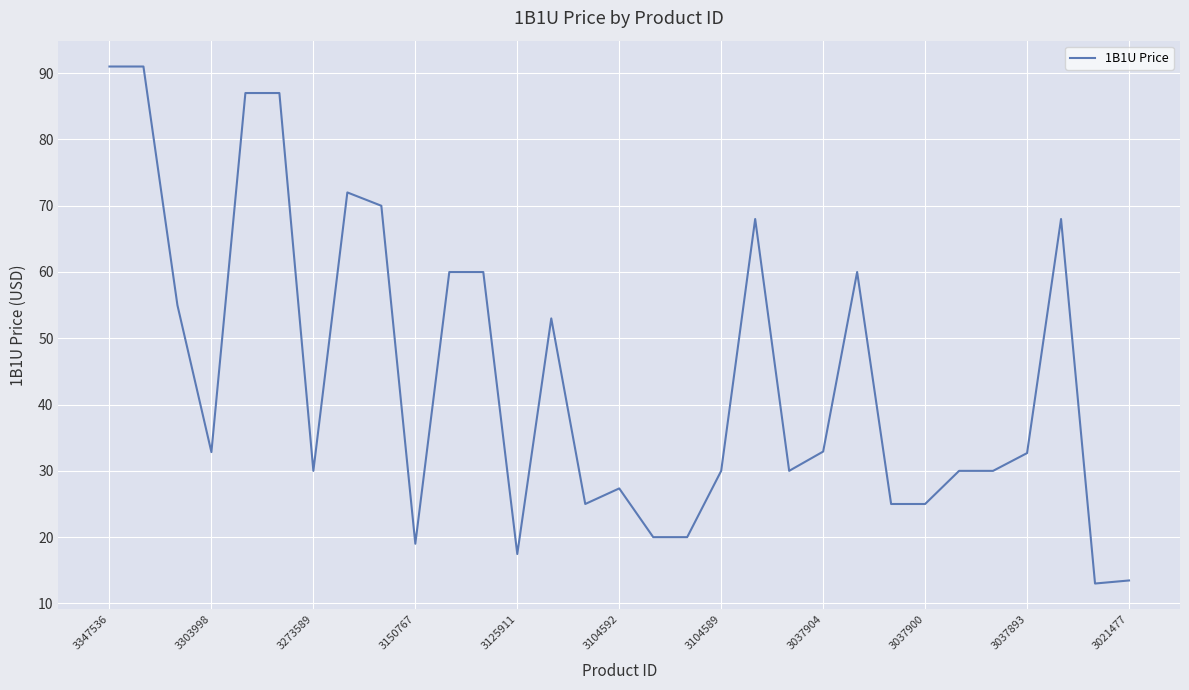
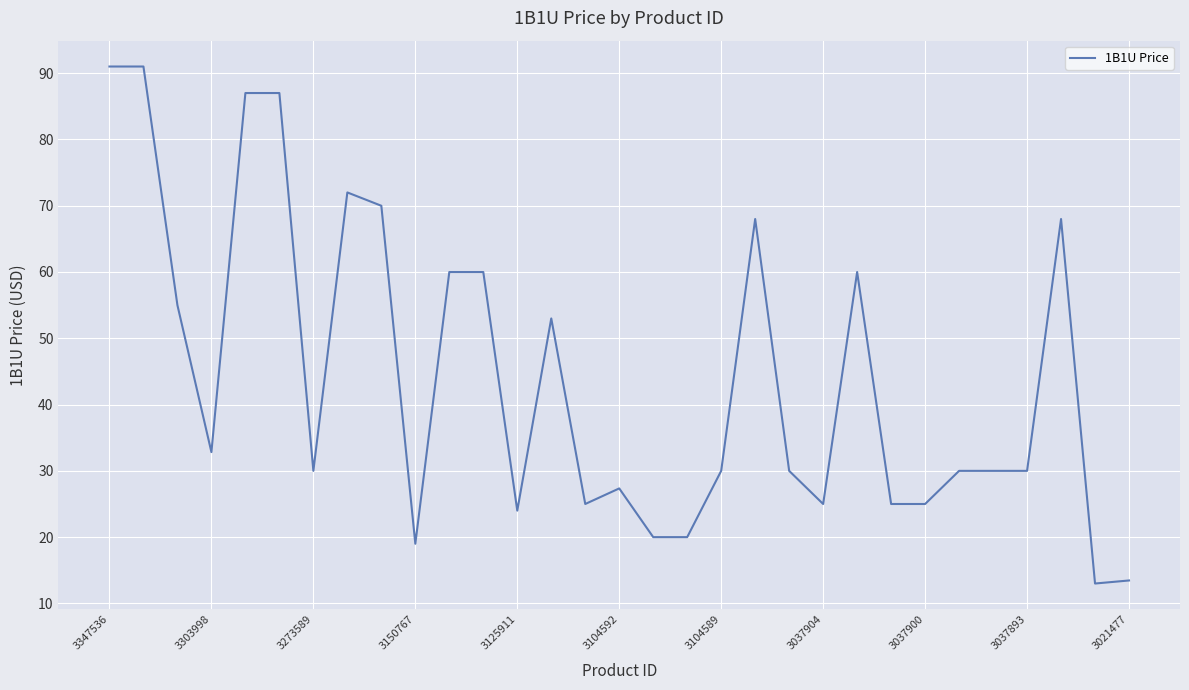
  {
    "3347536": 91,
    "3303998": 33,
    "3273589": 30,
    "3150767": 19,
-   "3125911": 17,
+   "3125911": 24,
    "3104592": 27,
    "3104589": 30,
-   "3037904": 33,
+   "3037904": 25,
    "3037900": 25,
-   "3037893": 33,
+   "3037893": 30,
    "3021477": 13
  }
